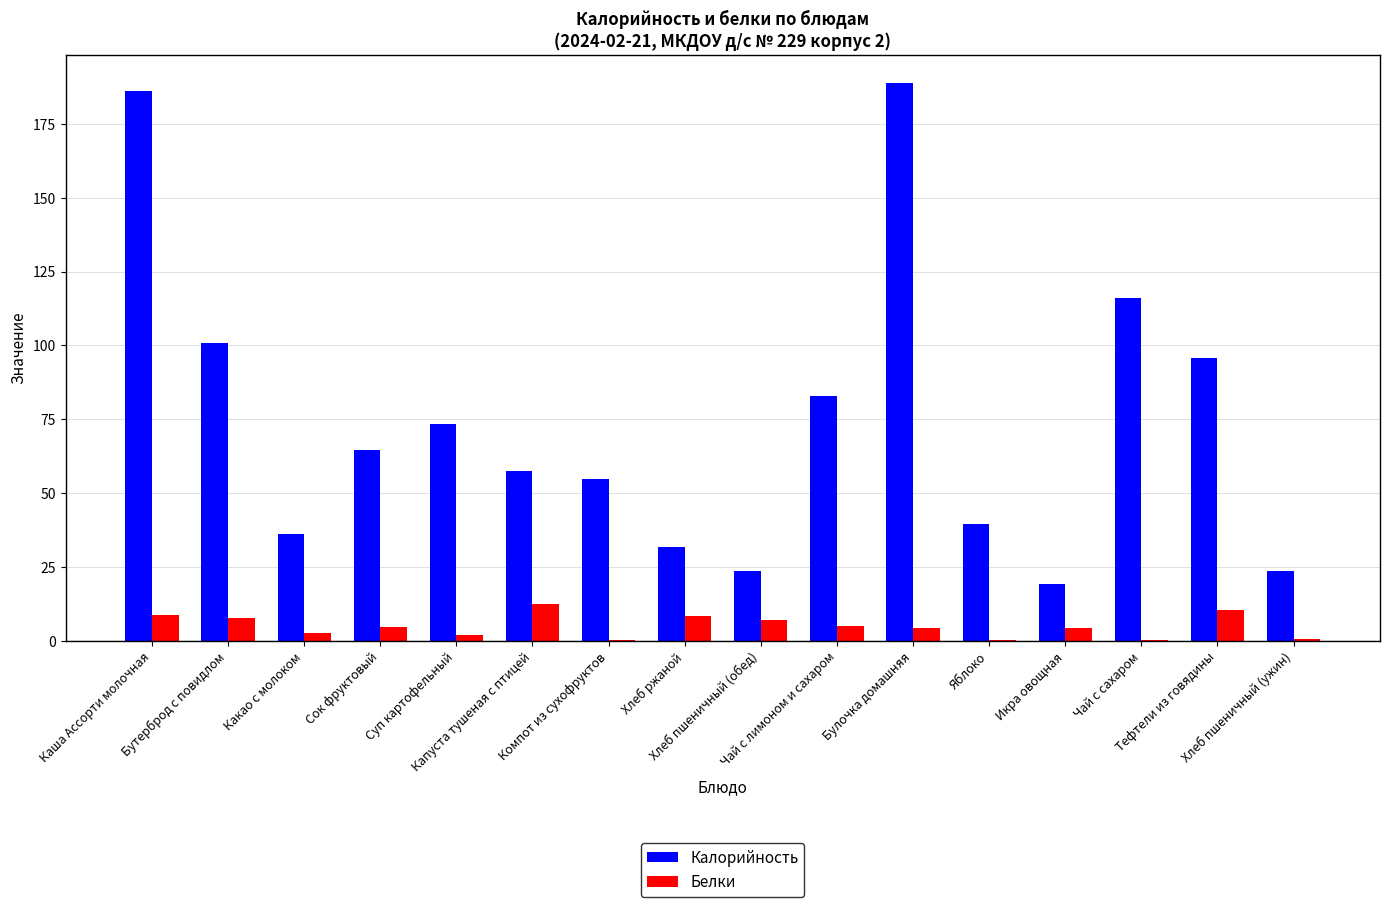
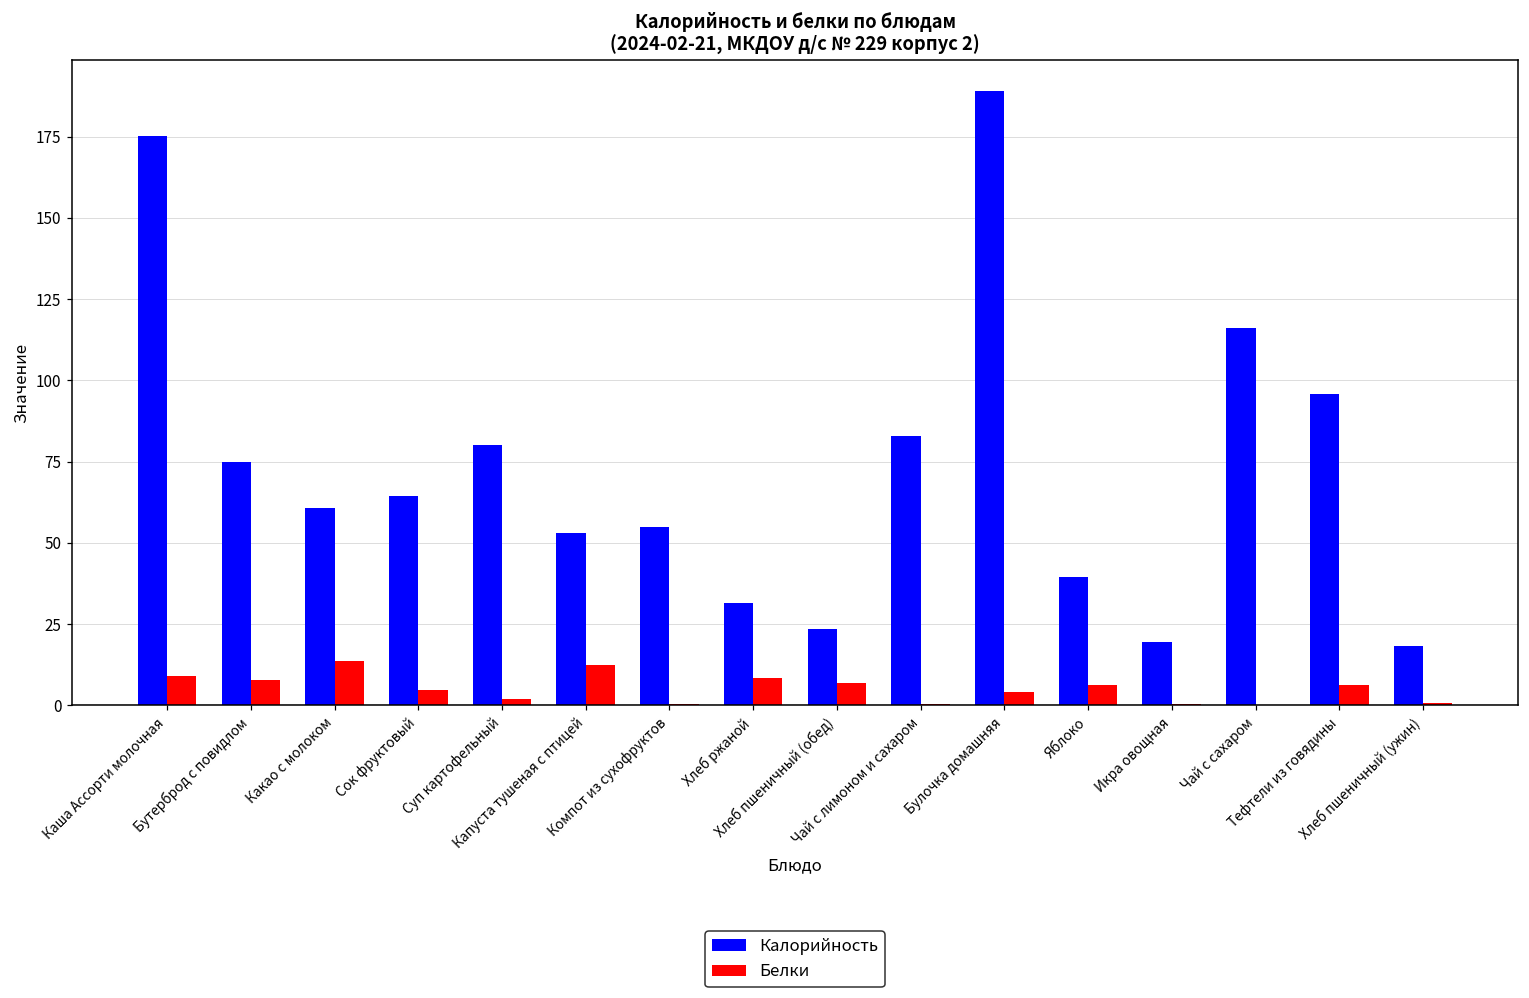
  {
    "Калорийность": {
-     "Каша Ассорти молочная": 186,
-     "Бутерброд с повидлом": 101,
-     "Какао с молоком": 36,
+     "Каша Ассорти молочная": 175,
+     "Бутерброд с повидлом": 75,
+     "Какао с молоком": 61,
      "Сок фруктовый": 65,
-     "Суп картофельный": 73,
-     "Капуста тушеная с птицей": 57,
+     "Суп картофельный": 80,
+     "Капуста тушеная с птицей": 53,
      "Компот из сухофруктов": 55,
      "Хлеб ржаной": 32,
      "Хлеб пшеничный (обед)": 24,
      "Чай с лимоном и сахаром": 83,
      "Булочка домашняя": 189,
      "Яблоко": 40,
      "Икра овощная": 19,
      "Чай с сахаром": 116,
      "Тефтели из говядины": 96,
-     "Хлеб пшеничный (ужин)": 24
+     "Хлеб пшеничный (ужин)": 18
    },
    "Белки": {
      "Каша Ассорти молочная": 9,
      "Бутерброд с повидлом": 8,
-     "Какао с молоком": 3,
+     "Какао с молоком": 14,
      "Сок фруктовый": 5,
      "Суп картофельный": 2,
      "Капуста тушеная с птицей": 13,
      "Хлеб ржаной": 8,
      "Хлеб пшеничный (обед)": 7,
-     "Чай с лимоном и сахаром": 5,
+     "Чай с лимоном и сахаром": 0,
      "Булочка домашняя": 4,
-     "Яблоко": 0,
-     "Икра овощная": 4,
-     "Тефтели из говядины": 11
+     "Яблоко": 6,
+     "Икра овощная": 0,
+     "Тефтели из говядины": 6
    }
  }
